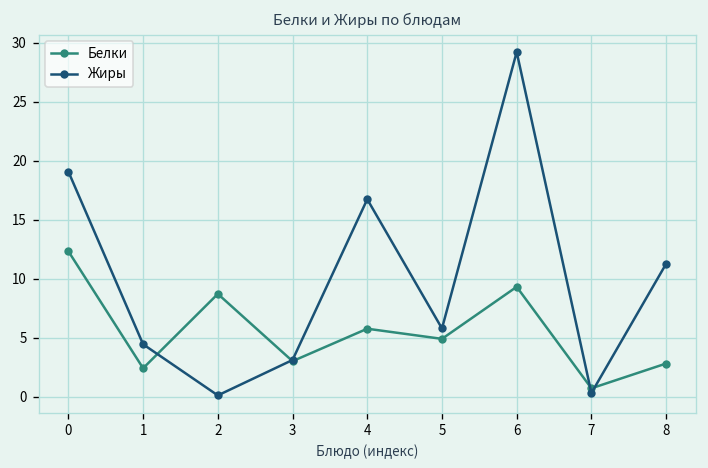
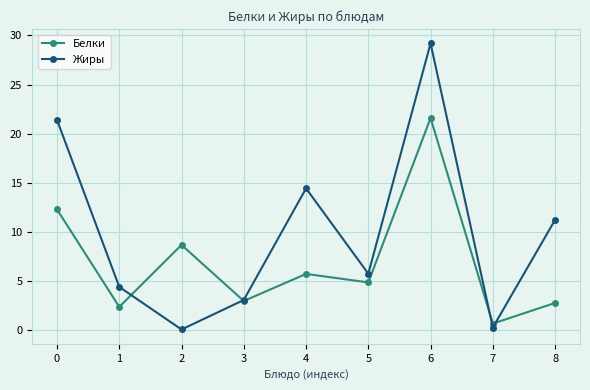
  {
    "Белки": {
      "0": 12,
      "1": 2,
      "2": 9,
      "4": 6,
      "5": 5,
-     "6": 9,
+     "6": 22,
      "7": 1,
      "8": 3
    },
    "Жиры": {
-     "0": 19,
+     "0": 21,
      "1": 4,
      "2": 0,
-     "4": 17,
+     "4": 14,
      "5": 6,
      "6": 29,
      "7": 0,
      "8": 11
    }
  }
